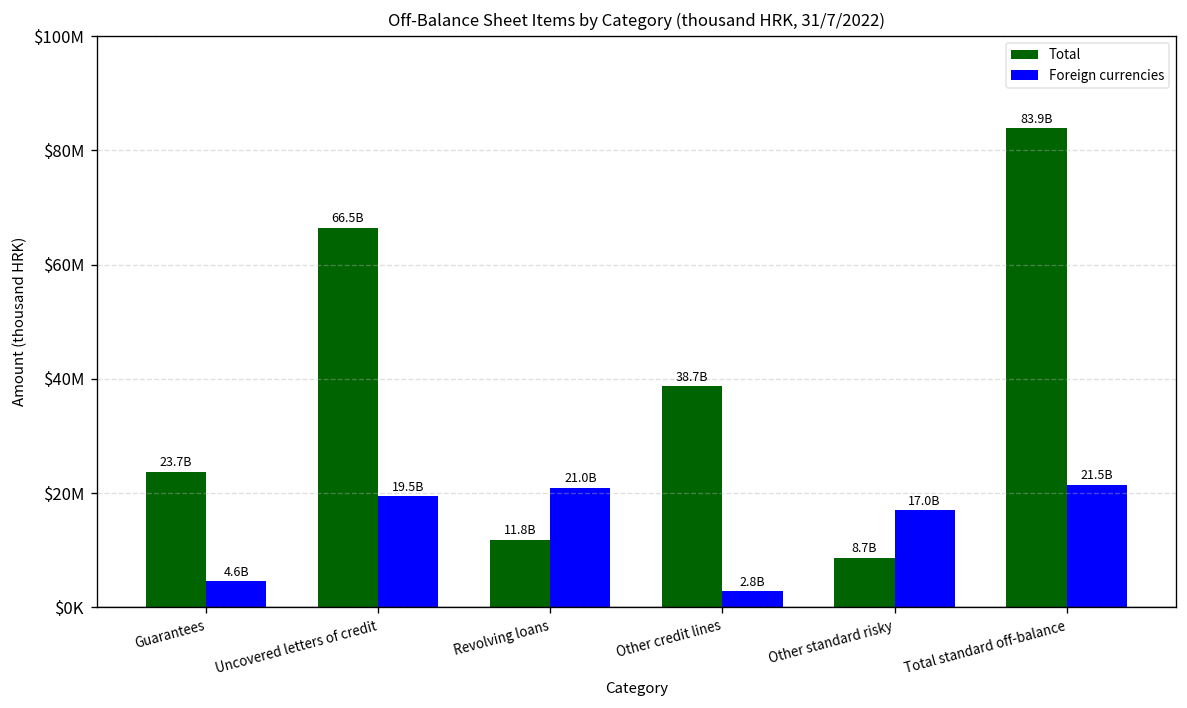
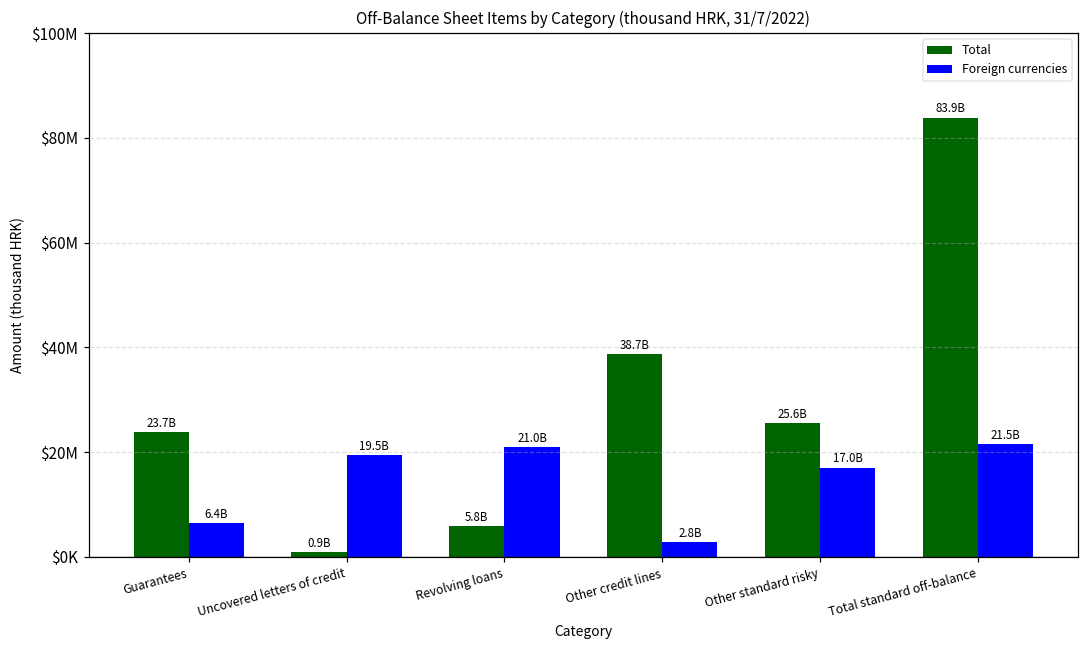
  {
    "Total": {
      "Guarantees": "23.7B",
-     "Uncovered letters of credit": "66.5B",
-     "Revolving loans": "11.8B",
+     "Uncovered letters of credit": "0.9B",
+     "Revolving loans": "5.8B",
      "Other credit lines": "38.7B",
-     "Other standard risky": "8.7B",
+     "Other standard risky": "25.6B",
      "Total standard off-balance": "83.9B"
    },
    "Foreign currencies": {
-     "Guarantees": "4.6B",
+     "Guarantees": "6.4B",
      "Uncovered letters of credit": "19.5B",
      "Revolving loans": "21.0B",
      "Other credit lines": "2.8B",
      "Other standard risky": "17.0B",
      "Total standard off-balance": "21.5B"
    }
  }
